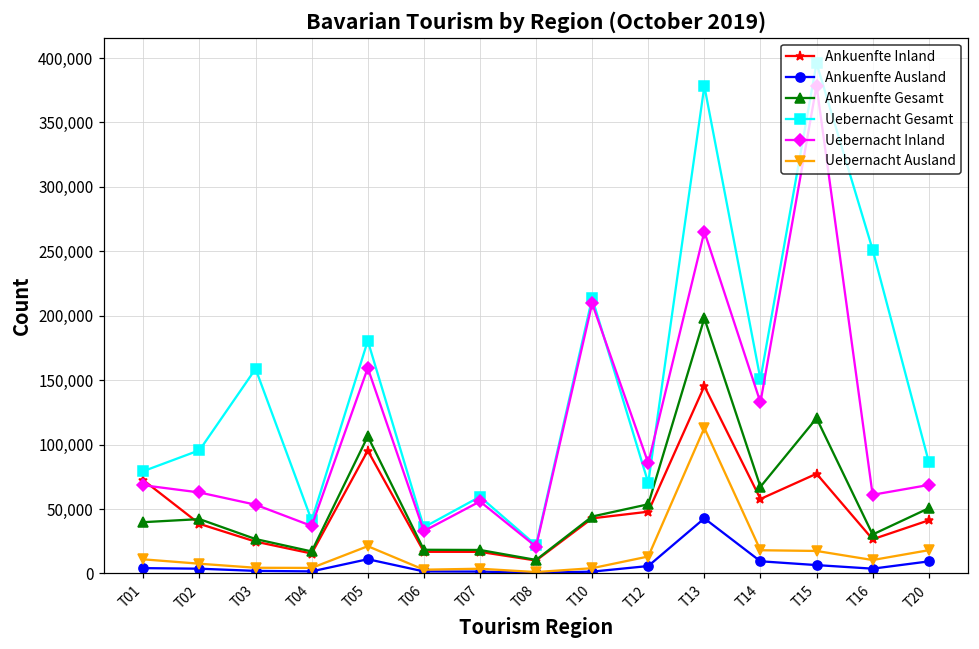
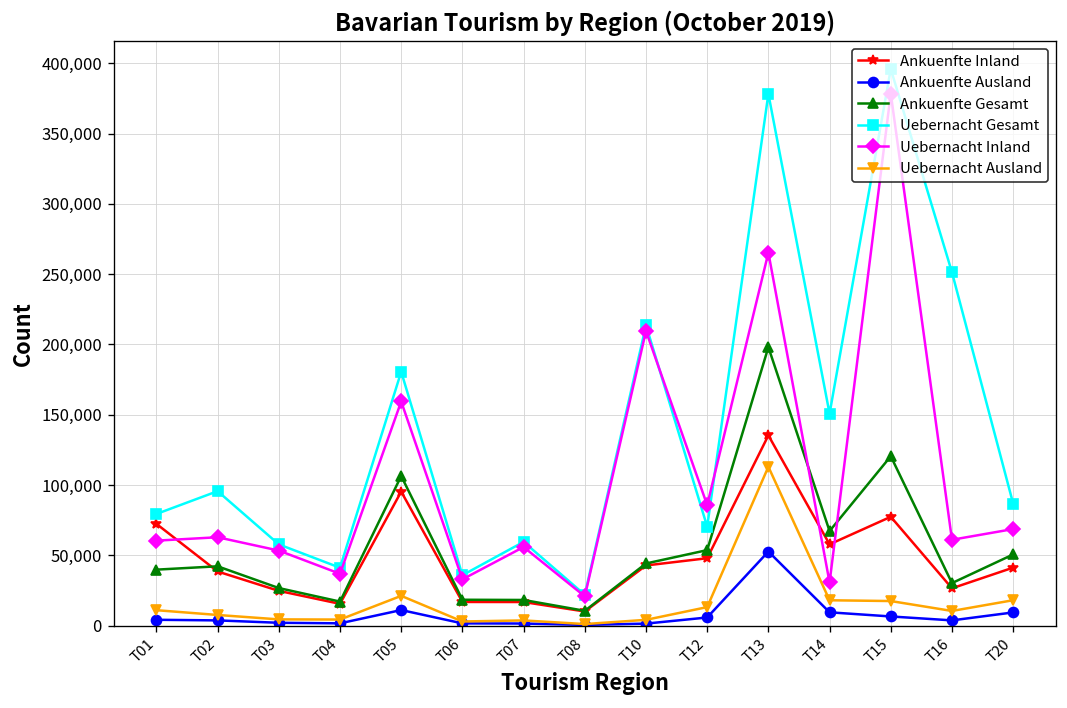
  {
    "Ankuenfte Inland": {
      "T01": "72,000",
      "T02": "38,000",
      "T05": "95,000",
      "T12": "48,000",
-     "T13": "145,000",
+     "T13": "135,000",
      "T14": "58,000",
      "T15": "77,000",
      "T16": "27,000",
      "T20": "41,000"
    },
    "Ankuenfte Ausland": {
      "T01": "4,000",
      "T02": "4,000",
      "T03": "2,000",
      "T04": "2,000",
      "T05": "11,000",
      "T07": "1,000",
      "T10": "1,000",
      "T12": "6,000",
-     "T13": "43,000",
+     "T13": "53,000",
      "T14": "9,000",
      "T15": "6,000",
      "T16": "4,000",
      "T20": "9,000"
    },
    "Ankuenfte Gesamt": {
      "T01": "40,000",
      "T02": "42,000",
      "T05": "106,000",
      "T12": "54,000",
      "T13": "198,000",
      "T14": "67,000",
      "T15": "120,000",
      "T16": "30,000",
      "T20": "51,000"
    },
    "Uebernacht Gesamt": {
      "T01": "79,000",
      "T02": "96,000",
-     "T03": "159,000",
+     "T03": "58,000",
      "T04": "41,000",
      "T05": "181,000",
      "T06": "36,000",
      "T07": "60,000",
      "T10": "214,000",
      "T12": "70,000",
      "T13": "378,000",
      "T14": "151,000",
      "T16": "251,000",
      "T20": "87,000"
    },
    "Uebernacht Inland": {
-     "T01": "68,000",
+     "T01": "60,000",
      "T02": "63,000",
      "T03": "53,000",
      "T04": "37,000",
      "T05": "159,000",
      "T06": "33,000",
      "T07": "56,000",
      "T10": "210,000",
      "T12": "86,000",
      "T13": "265,000",
-     "T14": "133,000",
+     "T14": "31,000",
      "T16": "61,000",
      "T20": "69,000"
    },
    "Uebernacht Ausland": {
      "T01": "11,000",
      "T02": "8,000",
      "T03": "4,000",
      "T04": "4,000",
      "T05": "21,000",
      "T07": "4,000",
      "T10": "4,000",
      "T12": "13,000",
      "T13": "113,000",
      "T14": "18,000",
      "T15": "17,000",
      "T16": "10,000",
      "T20": "18,000"
    }
  }
